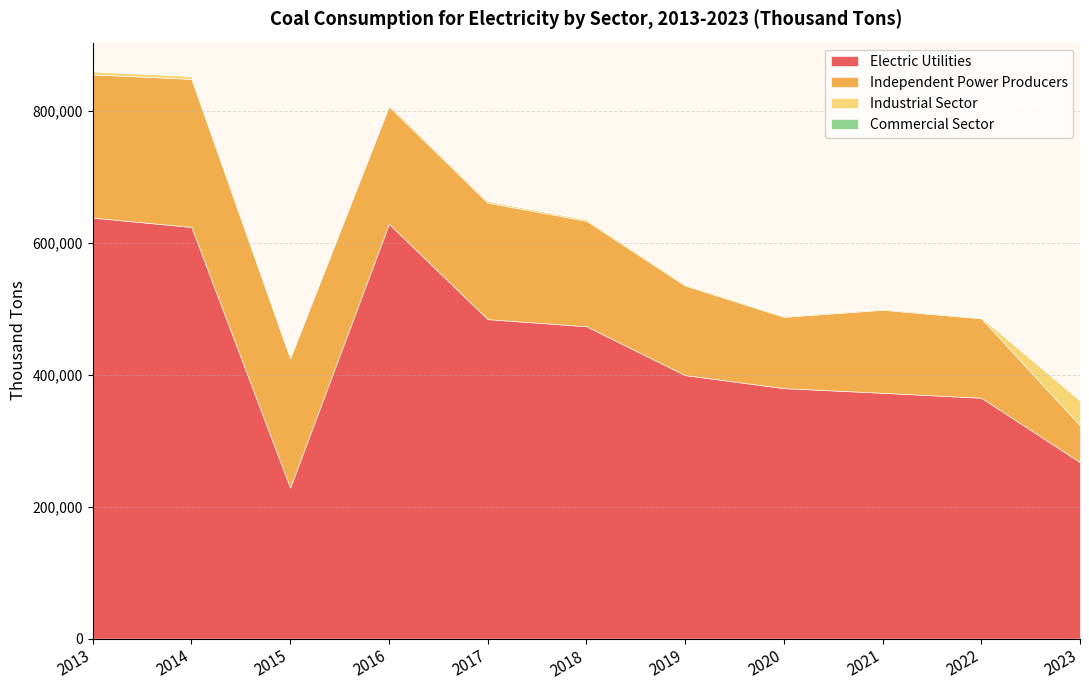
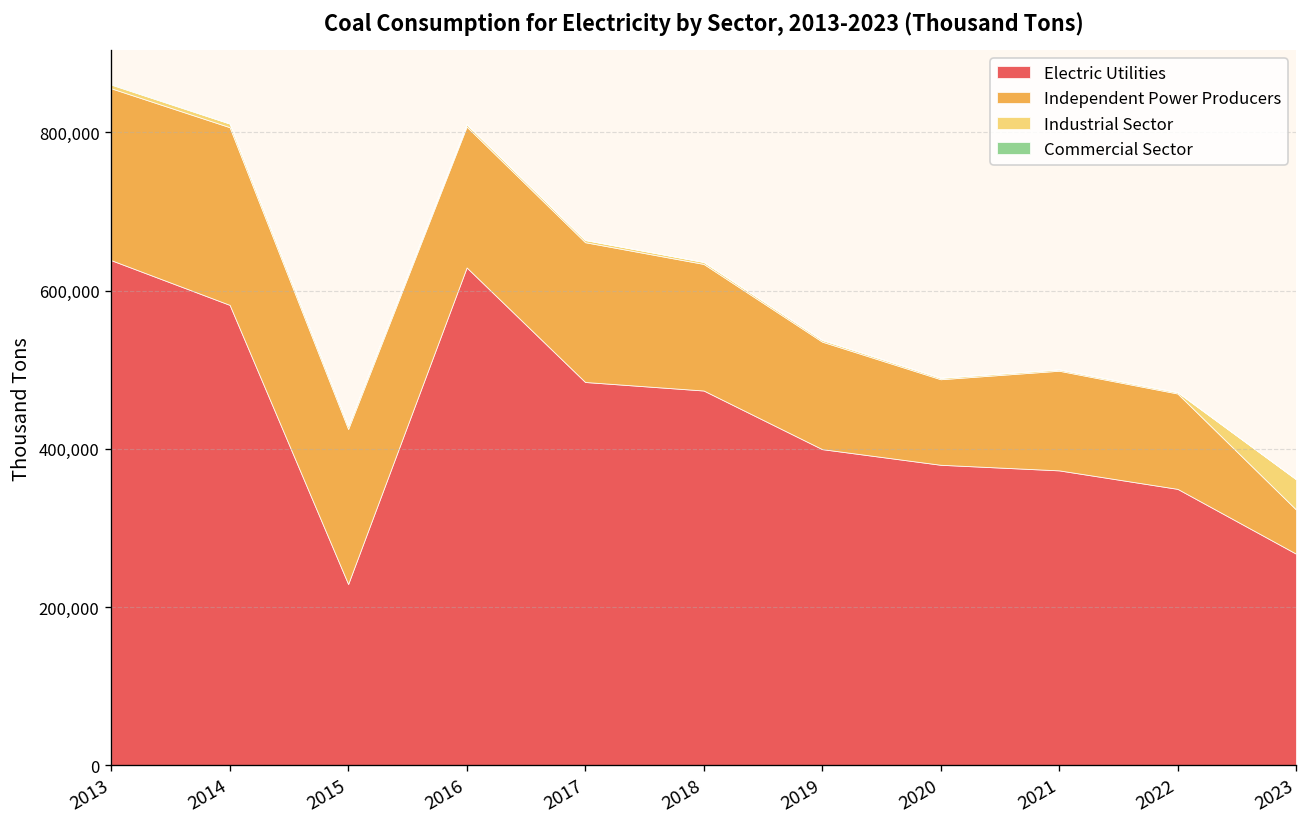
  {
    "Electric Utilities": {
      "2013": "640,000",
-     "2014": "620,000",
+     "2014": "580,000",
      "2015": "230,000",
      "2016": "630,000",
      "2017": "480,000",
      "2018": "470,000",
      "2019": "400,000",
      "2020": "380,000",
      "2021": "370,000",
-     "2022": "370,000",
+     "2022": "350,000",
      "2023": "270,000"
    },
    "Independent Power Producers": {
      "2013": "220,000",
      "2014": "220,000",
      "2015": "200,000",
      "2023": "60,000"
    },
    "Commercial Sector": {
      "2013": "0",
      "2014": "0",
      "2015": "0",
      "2023": "40,000"
    }
  }
